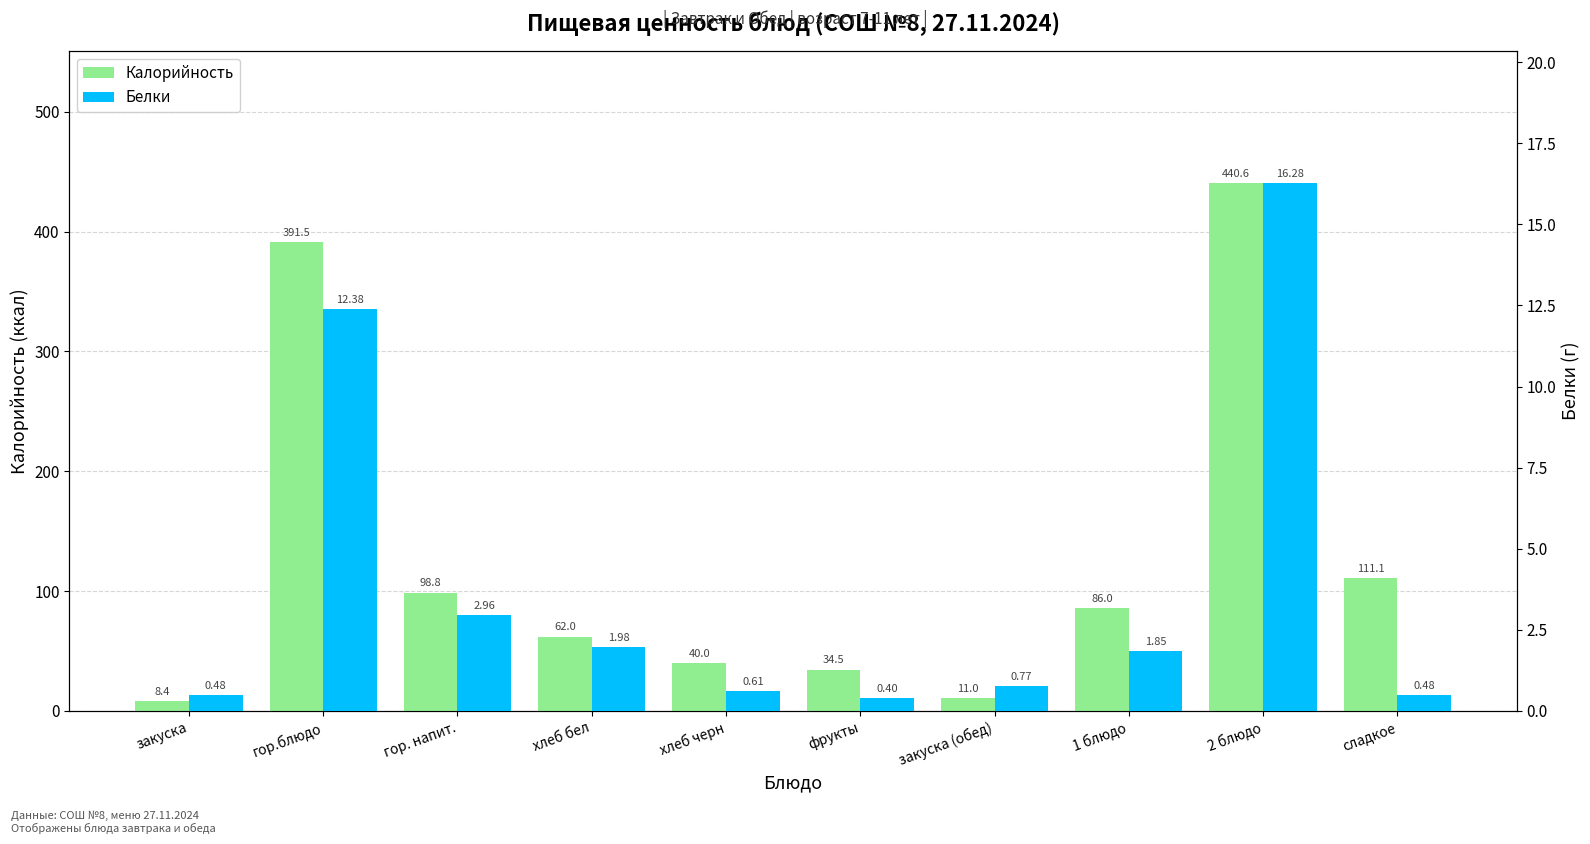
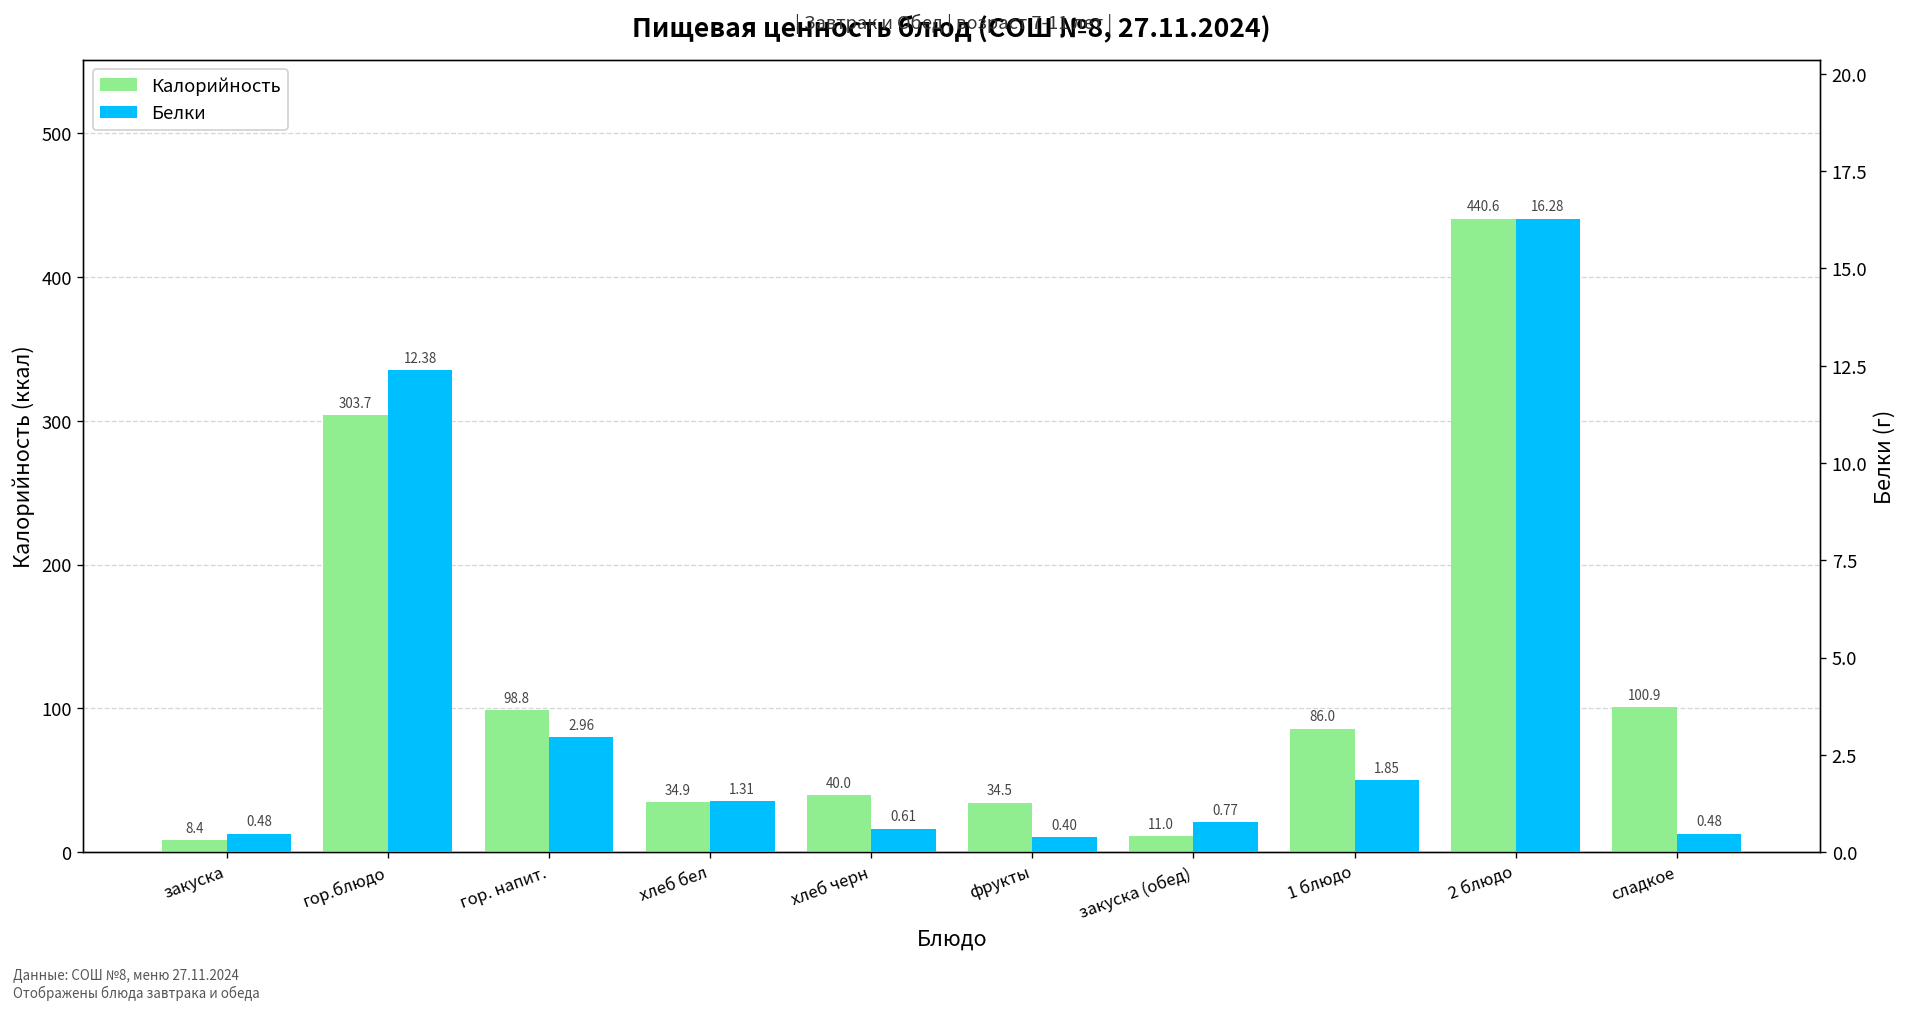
  {
    "Калорийность": {
      "закуска": 8.4,
-     "гор.блюдо": 391.5,
+     "гор.блюдо": 303.7,
      "гор. напит.": 98.8,
-     "хлеб бел": 62.0,
+     "хлеб бел": 34.9,
      "хлеб черн": 40.0,
      "фрукты": 34.5,
      "закуска (обед)": 11.0,
      "1 блюдо": 86.0,
      "2 блюдо": 440.6,
-     "сладкое": 111.1
+     "сладкое": 100.9
    },
    "Белки": {
      "закуска": 0.48,
      "гор.блюдо": 12.38,
      "гор. напит.": 2.96,
-     "хлеб бел": 1.98,
+     "хлеб бел": 1.31,
      "хлеб черн": 0.61,
      "фрукты": 0.40,
      "закуска (обед)": 0.77,
      "1 блюдо": 1.85,
      "2 блюдо": 16.28,
      "сладкое": 0.48
    }
  }
